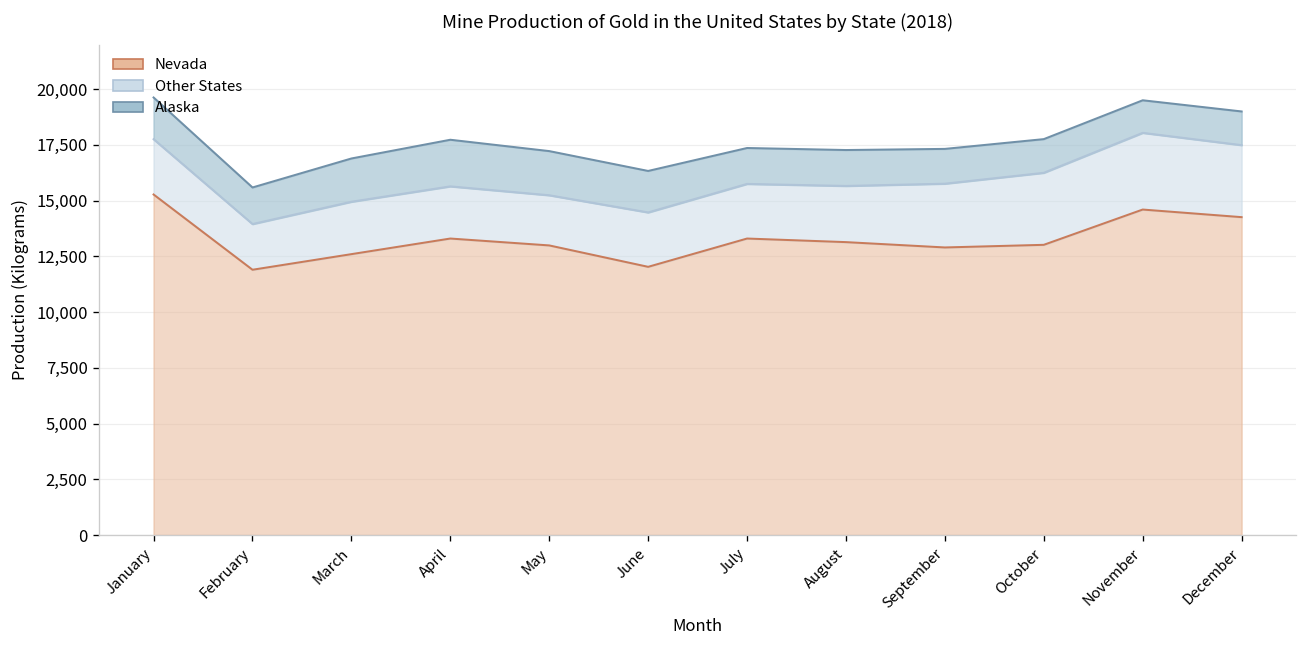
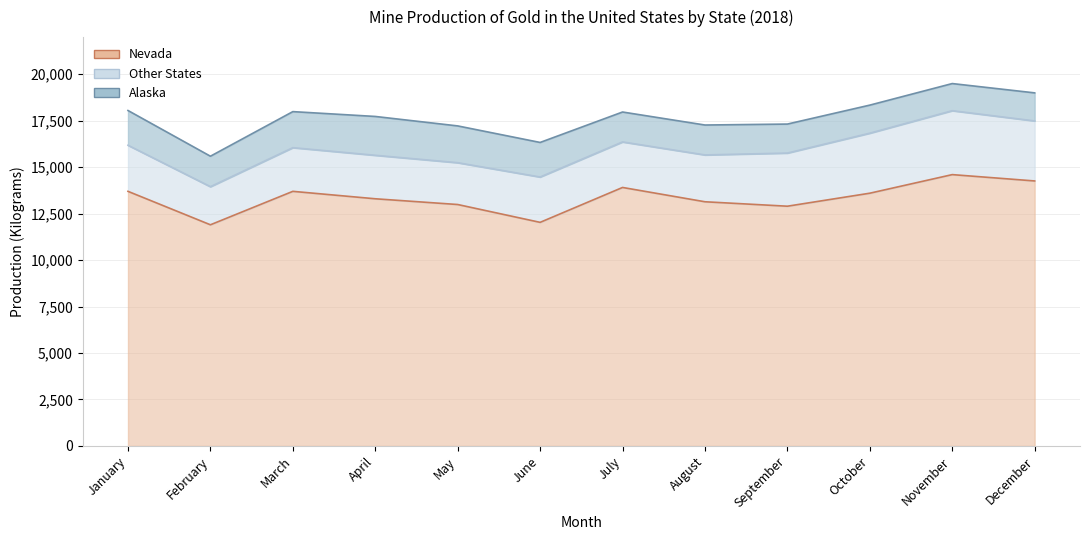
  {
    "Nevada": {
-     "January": "15,300",
+     "January": "13,700",
      "February": "11,900",
-     "March": "12,600",
+     "March": "13,700",
      "April": "13,300",
      "May": "13,000",
      "June": "12,000",
-     "July": "13,300",
+     "July": "13,900",
      "August": "13,100",
      "September": "12,900",
-     "October": "13,000",
+     "October": "13,600",
      "November": "14,600",
      "December": "14,300"
    }
  }
